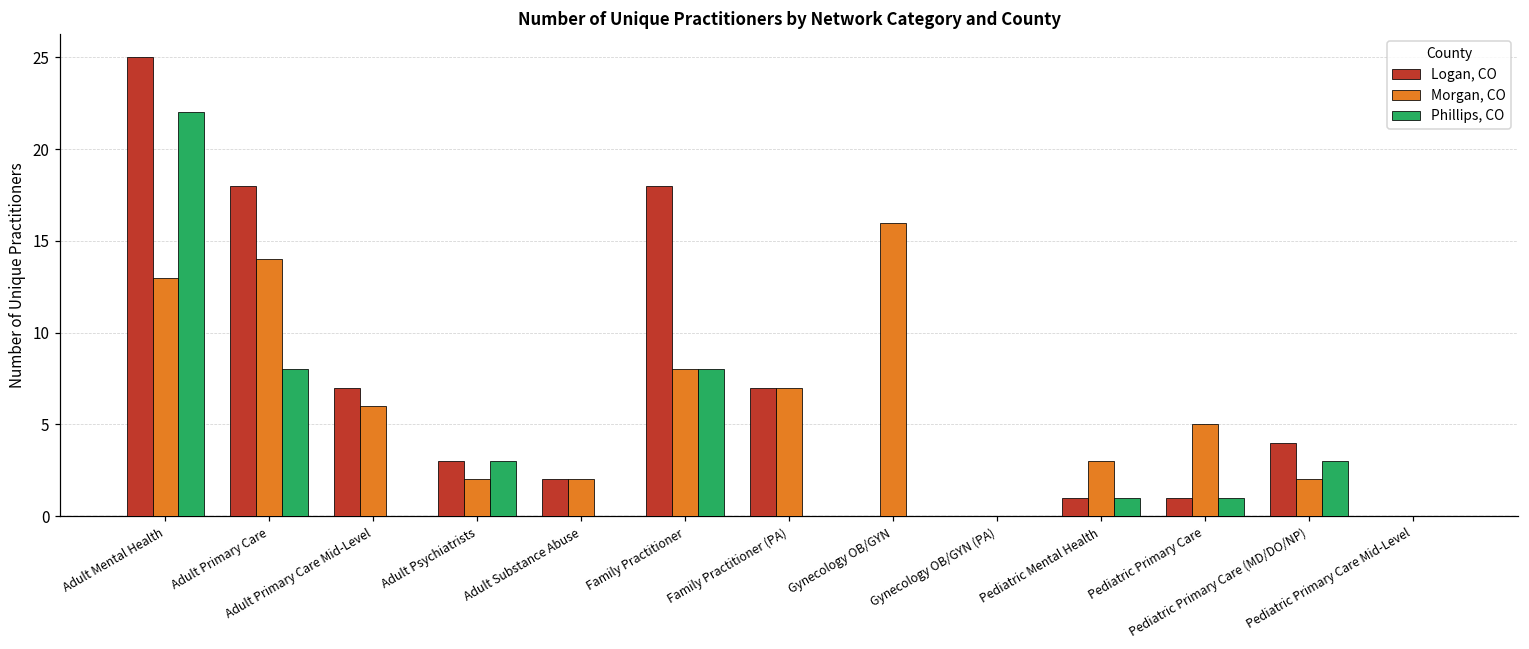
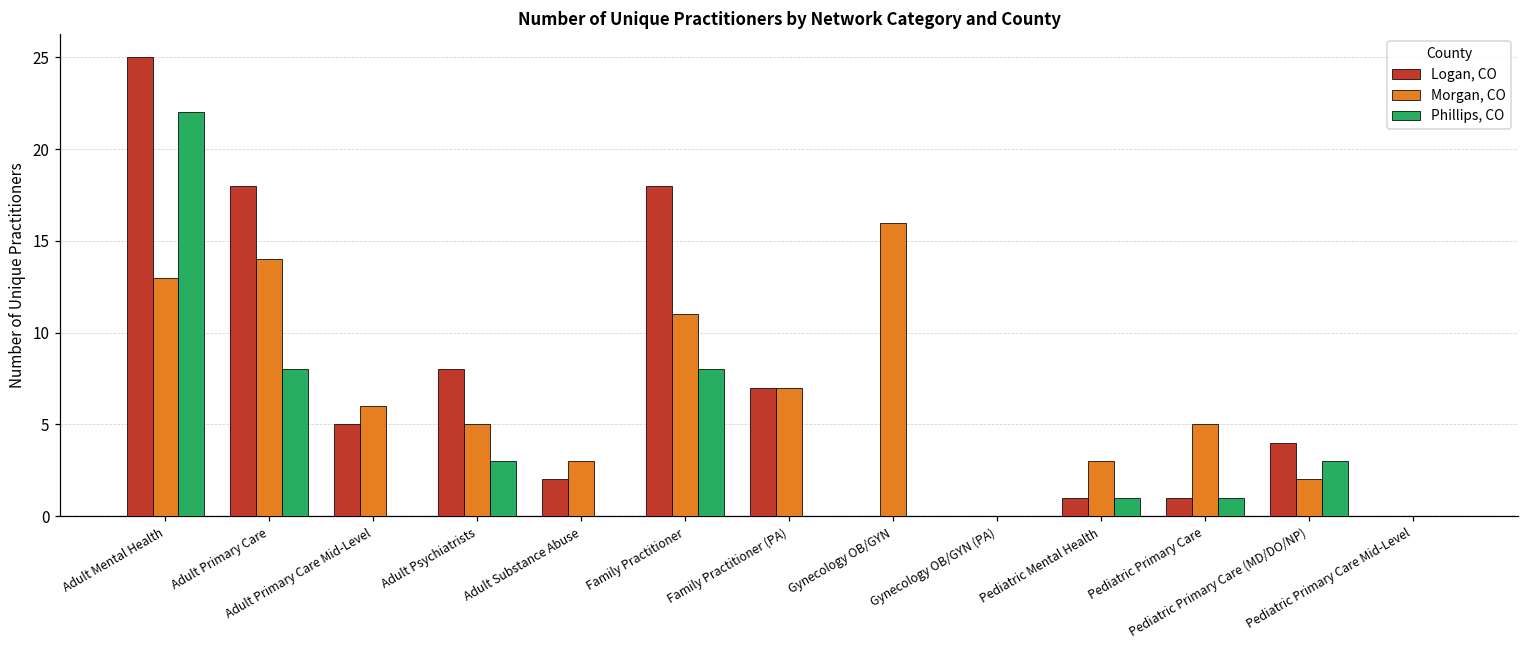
  {
    "Logan, CO": {
      "Adult Mental Health": 25,
      "Adult Primary Care": 18,
-     "Adult Primary Care Mid-Level": 7,
-     "Adult Psychiatrists": 3,
+     "Adult Primary Care Mid-Level": 5,
+     "Adult Psychiatrists": 8,
      "Adult Substance Abuse": 2,
      "Family Practitioner": 18,
      "Family Practitioner (PA)": 7,
      "Gynecology OB/GYN": 0,
      "Gynecology OB/GYN (PA)": 0,
      "Pediatric Mental Health": 1,
      "Pediatric Primary Care": 1,
      "Pediatric Primary Care (MD/DO/NP)": 4,
      "Pediatric Primary Care Mid-Level": 0
    },
    "Morgan, CO": {
      "Adult Mental Health": 13,
      "Adult Primary Care": 14,
      "Adult Primary Care Mid-Level": 6,
-     "Adult Psychiatrists": 2,
-     "Adult Substance Abuse": 2,
-     "Family Practitioner": 8,
+     "Adult Psychiatrists": 5,
+     "Adult Substance Abuse": 3,
+     "Family Practitioner": 11,
      "Family Practitioner (PA)": 7,
      "Gynecology OB/GYN": 16,
      "Gynecology OB/GYN (PA)": 0,
      "Pediatric Mental Health": 3,
      "Pediatric Primary Care": 5,
      "Pediatric Primary Care (MD/DO/NP)": 2,
      "Pediatric Primary Care Mid-Level": 0
    },
    "Phillips, CO": {
      "Adult Mental Health": 22,
      "Adult Primary Care": 8,
      "Adult Primary Care Mid-Level": 0,
      "Adult Psychiatrists": 3,
      "Adult Substance Abuse": 0,
      "Family Practitioner": 8,
      "Family Practitioner (PA)": 0,
      "Gynecology OB/GYN": 0,
      "Gynecology OB/GYN (PA)": 0,
      "Pediatric Mental Health": 1,
      "Pediatric Primary Care": 1,
      "Pediatric Primary Care (MD/DO/NP)": 3,
      "Pediatric Primary Care Mid-Level": 0
    }
  }
